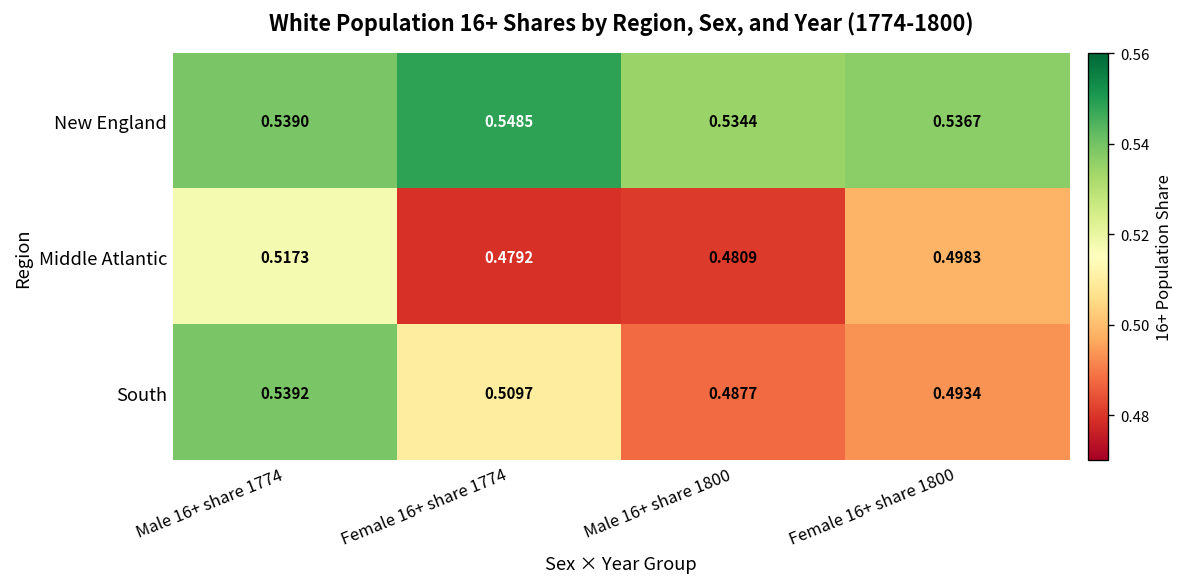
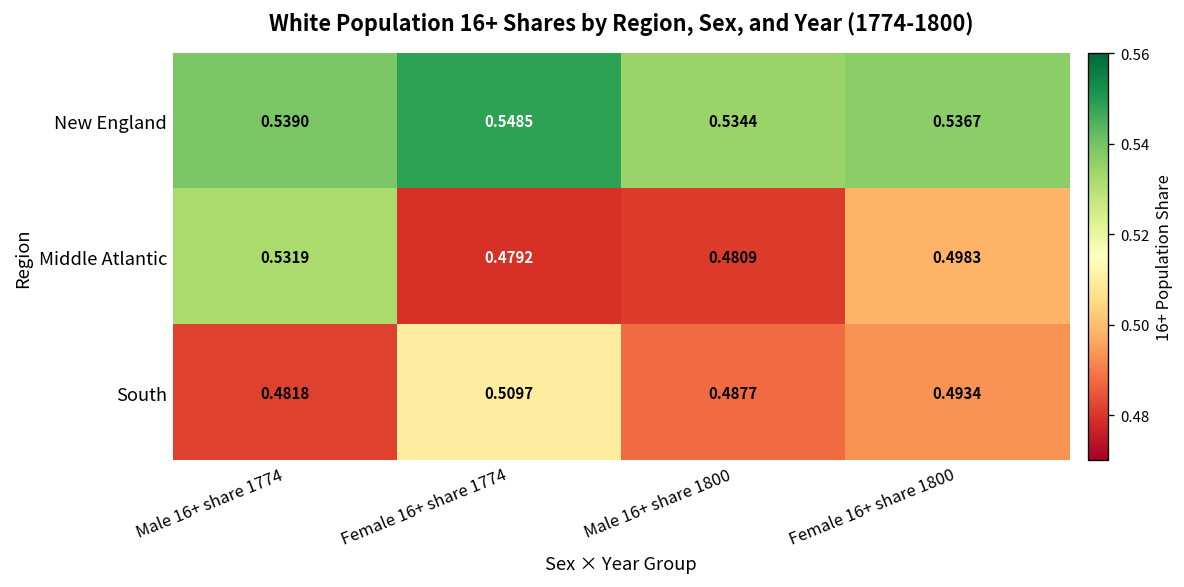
  {
    "New England": {
      "Male 16+ share 1774": 0.5390,
      "Female 16+ share 1774": 0.5485,
      "Male 16+ share 1800": 0.5344,
      "Female 16+ share 1800": 0.5367
    },
    "Middle Atlantic": {
-     "Male 16+ share 1774": 0.5173,
+     "Male 16+ share 1774": 0.5319,
      "Female 16+ share 1774": 0.4792,
      "Male 16+ share 1800": 0.4809,
      "Female 16+ share 1800": 0.4983
    },
    "South": {
-     "Male 16+ share 1774": 0.5392,
+     "Male 16+ share 1774": 0.4818,
      "Female 16+ share 1774": 0.5097,
      "Male 16+ share 1800": 0.4877,
      "Female 16+ share 1800": 0.4934
    }
  }
